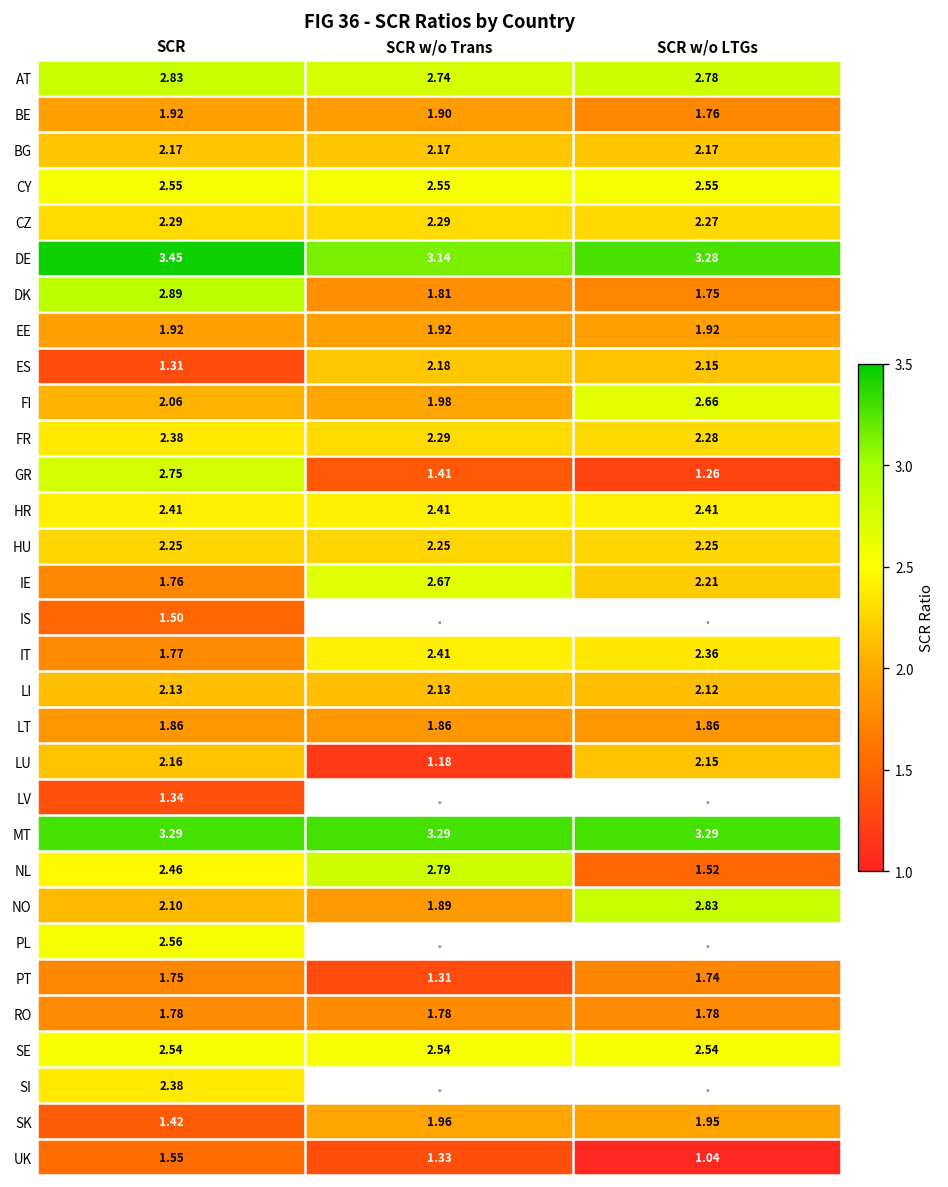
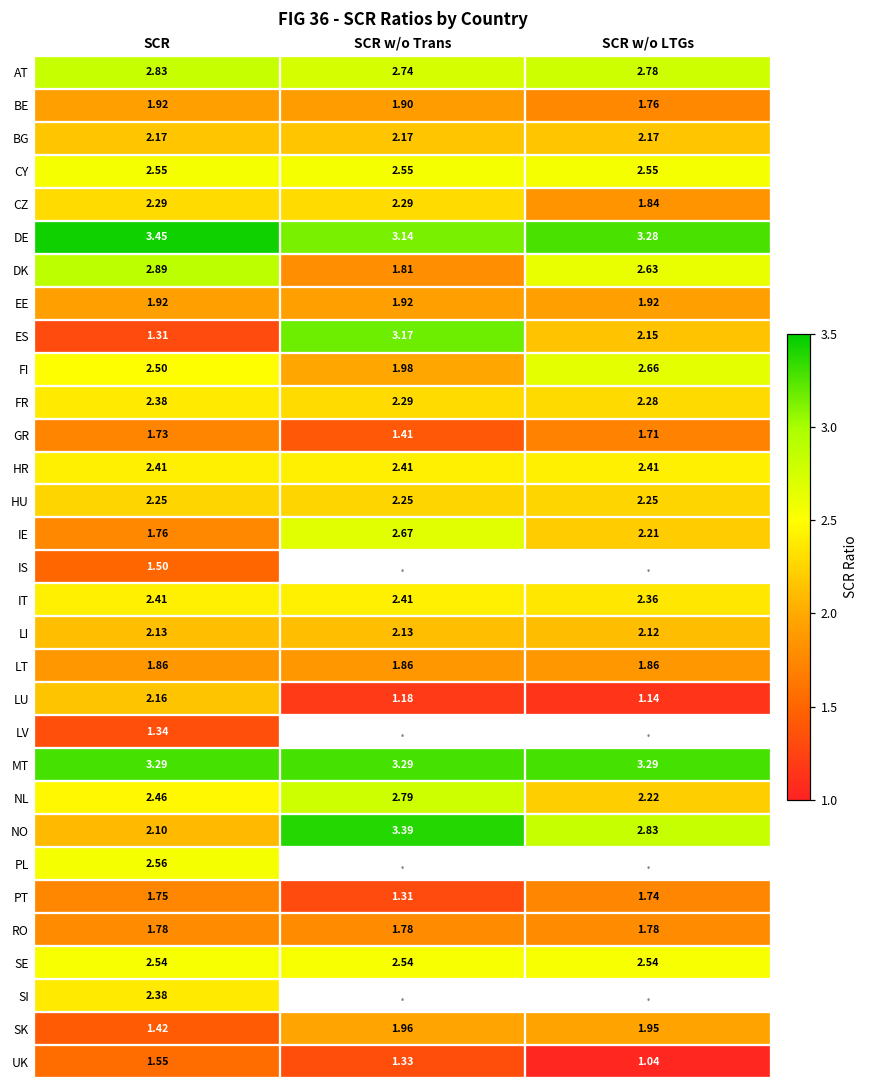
  {
    "AT": {
      "SCR": 2.83,
      "SCR w/o Trans": 2.74,
      "SCR w/o LTGs": 2.78
    },
    "BE": {
      "SCR": 1.92,
      "SCR w/o Trans": 1.90,
      "SCR w/o LTGs": 1.76
    },
    "BG": {
      "SCR": 2.17,
      "SCR w/o Trans": 2.17,
      "SCR w/o LTGs": 2.17
    },
    "CY": {
      "SCR": 2.55,
      "SCR w/o Trans": 2.55,
      "SCR w/o LTGs": 2.55
    },
    "CZ": {
      "SCR": 2.29,
      "SCR w/o Trans": 2.29,
-     "SCR w/o LTGs": 2.27
+     "SCR w/o LTGs": 1.84
    },
    "DE": {
      "SCR": 3.45,
      "SCR w/o Trans": 3.14,
      "SCR w/o LTGs": 3.28
    },
    "DK": {
      "SCR": 2.89,
      "SCR w/o Trans": 1.81,
-     "SCR w/o LTGs": 1.75
+     "SCR w/o LTGs": 2.63
    },
    "EE": {
      "SCR": 1.92,
      "SCR w/o Trans": 1.92,
      "SCR w/o LTGs": 1.92
    },
    "ES": {
      "SCR": 1.31,
-     "SCR w/o Trans": 2.18,
+     "SCR w/o Trans": 3.17,
      "SCR w/o LTGs": 2.15
    },
    "FI": {
-     "SCR": 2.06,
+     "SCR": 2.50,
      "SCR w/o Trans": 1.98,
      "SCR w/o LTGs": 2.66
    },
    "FR": {
      "SCR": 2.38,
      "SCR w/o Trans": 2.29,
      "SCR w/o LTGs": 2.28
    },
    "GR": {
-     "SCR": 2.75,
+     "SCR": 1.73,
      "SCR w/o Trans": 1.41,
-     "SCR w/o LTGs": 1.26
+     "SCR w/o LTGs": 1.71
    },
    "HR": {
      "SCR": 2.41,
      "SCR w/o Trans": 2.41,
      "SCR w/o LTGs": 2.41
    },
    "HU": {
      "SCR": 2.25,
      "SCR w/o Trans": 2.25,
      "SCR w/o LTGs": 2.25
    },
    "IE": {
      "SCR": 1.76,
      "SCR w/o Trans": 2.67,
      "SCR w/o LTGs": 2.21
    },
    "IS": {
      "SCR": 1.50
    },
    "IT": {
-     "SCR": 1.77,
+     "SCR": 2.41,
      "SCR w/o Trans": 2.41,
      "SCR w/o LTGs": 2.36
    },
    "LI": {
      "SCR": 2.13,
      "SCR w/o Trans": 2.13,
      "SCR w/o LTGs": 2.12
    },
    "LT": {
      "SCR": 1.86,
      "SCR w/o Trans": 1.86,
      "SCR w/o LTGs": 1.86
    },
    "LU": {
      "SCR": 2.16,
      "SCR w/o Trans": 1.18,
-     "SCR w/o LTGs": 2.15
+     "SCR w/o LTGs": 1.14
    },
    "LV": {
      "SCR": 1.34
    },
    "MT": {
      "SCR": 3.29,
      "SCR w/o Trans": 3.29,
      "SCR w/o LTGs": 3.29
    },
    "NL": {
      "SCR": 2.46,
      "SCR w/o Trans": 2.79,
-     "SCR w/o LTGs": 1.52
+     "SCR w/o LTGs": 2.22
    },
    "NO": {
      "SCR": 2.10,
-     "SCR w/o Trans": 1.89,
+     "SCR w/o Trans": 3.39,
      "SCR w/o LTGs": 2.83
    },
    "PL": {
      "SCR": 2.56
    },
    "PT": {
      "SCR": 1.75,
      "SCR w/o Trans": 1.31,
      "SCR w/o LTGs": 1.74
    },
    "RO": {
      "SCR": 1.78,
      "SCR w/o Trans": 1.78,
      "SCR w/o LTGs": 1.78
    },
    "SE": {
      "SCR": 2.54,
      "SCR w/o Trans": 2.54,
      "SCR w/o LTGs": 2.54
    },
    "SI": {
      "SCR": 2.38
    },
    "SK": {
      "SCR": 1.42,
      "SCR w/o Trans": 1.96,
      "SCR w/o LTGs": 1.95
    },
    "UK": {
      "SCR": 1.55,
      "SCR w/o Trans": 1.33,
      "SCR w/o LTGs": 1.04
    }
  }
